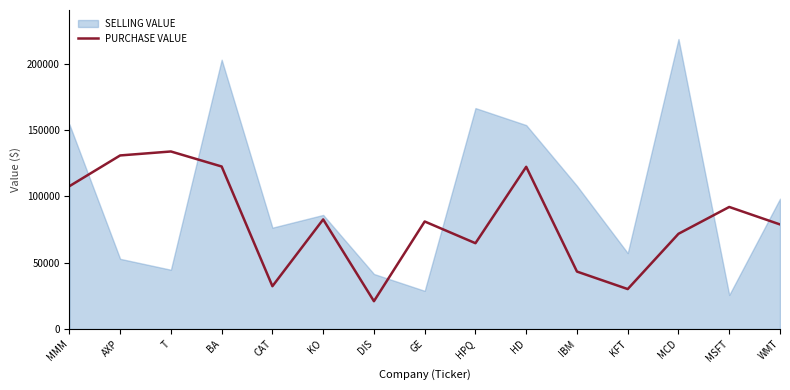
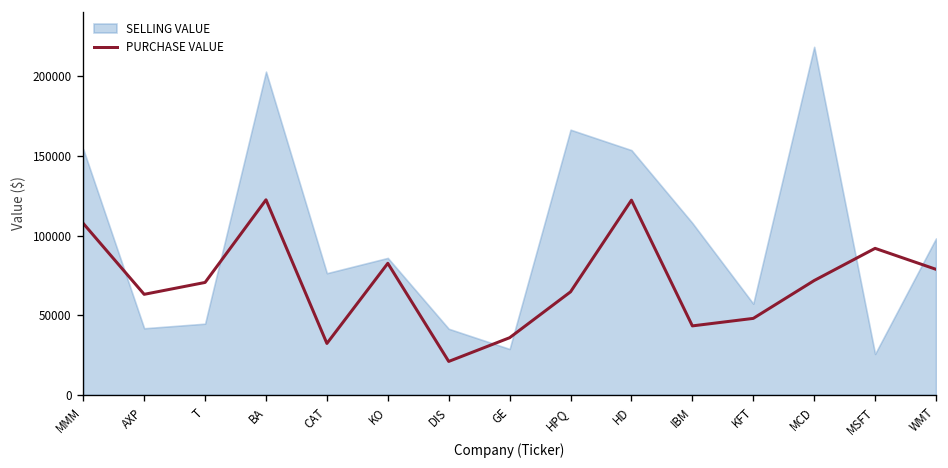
  {
    "SELLING VALUE": {
      "MMM": 154000,
-     "AXP": 53000,
+     "AXP": 42000,
      "T": 45000,
      "BA": 203000,
      "CAT": 76000,
      "KO": 86000,
      "DIS": 41000,
      "GE": 29000,
      "HPQ": 166000,
      "HD": 154000,
      "IBM": 108000,
      "KFT": 57000,
      "MCD": 219000,
      "MSFT": 26000,
      "WMT": 98000
    },
    "PURCHASE VALUE": {
      "MMM": 108000,
-     "AXP": 131000,
-     "T": 134000,
+     "AXP": 63000,
+     "T": 71000,
      "BA": 122000,
      "CAT": 32000,
      "KO": 83000,
      "DIS": 21000,
-     "GE": 81000,
+     "GE": 36000,
      "HPQ": 65000,
      "HD": 122000,
      "IBM": 43000,
-     "KFT": 30000,
+     "KFT": 48000,
      "MCD": 72000,
      "MSFT": 92000,
      "WMT": 79000
    }
  }
